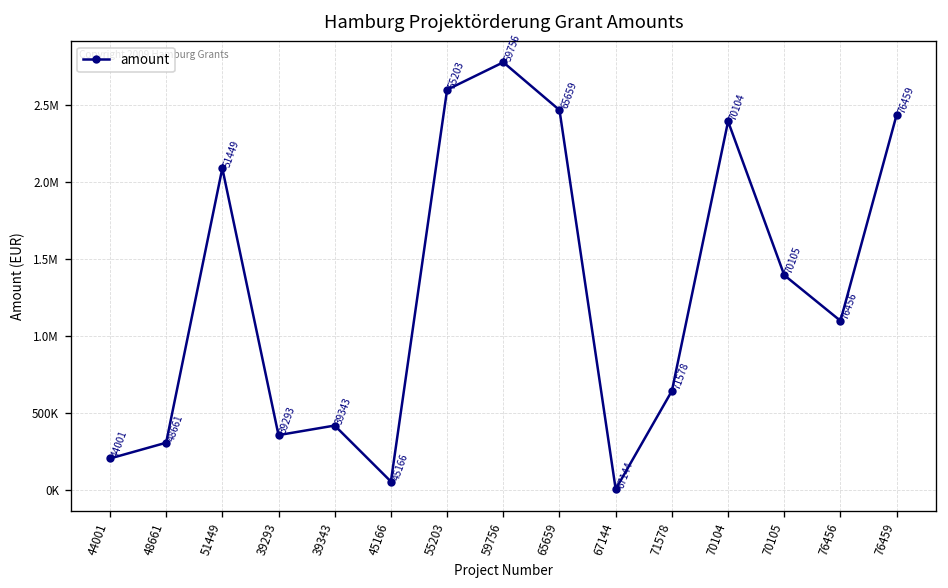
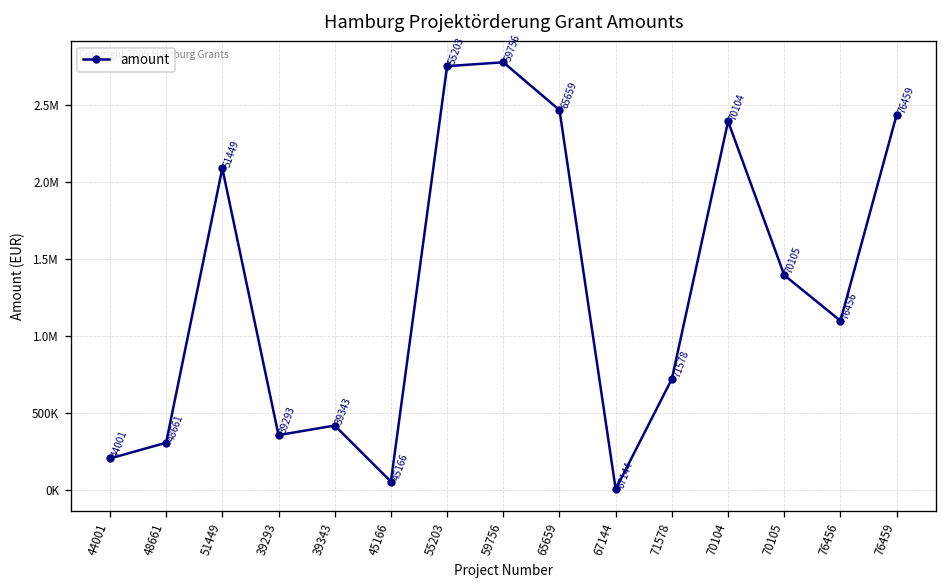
  {
-   "55203": 2600000,
-   "71578": 640000
+   "55203": 2750000,
+   "71578": 720000
  }
